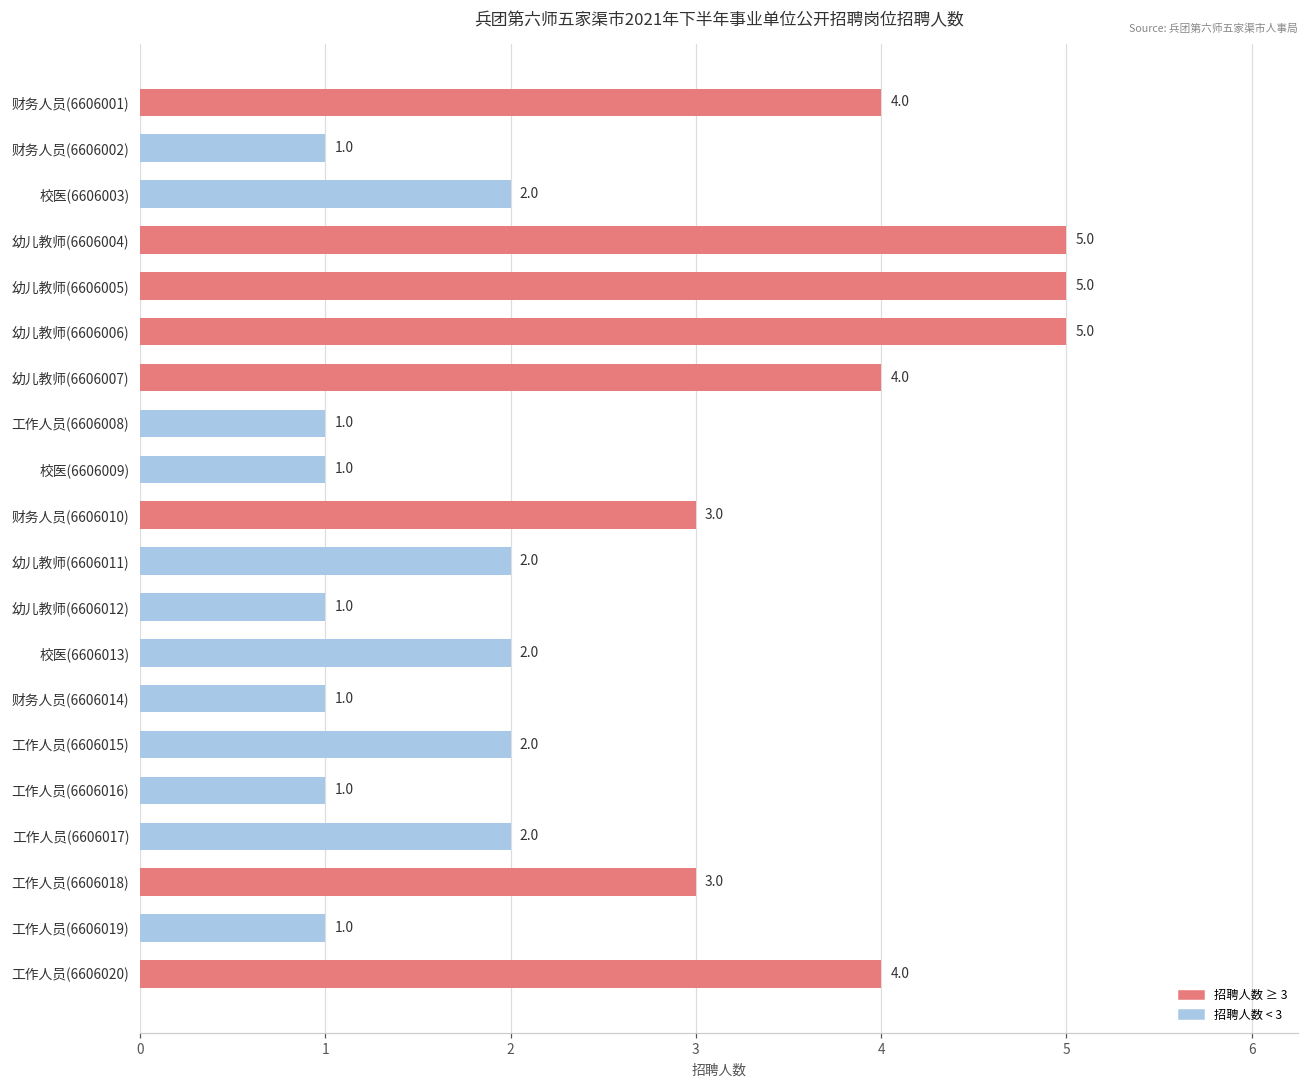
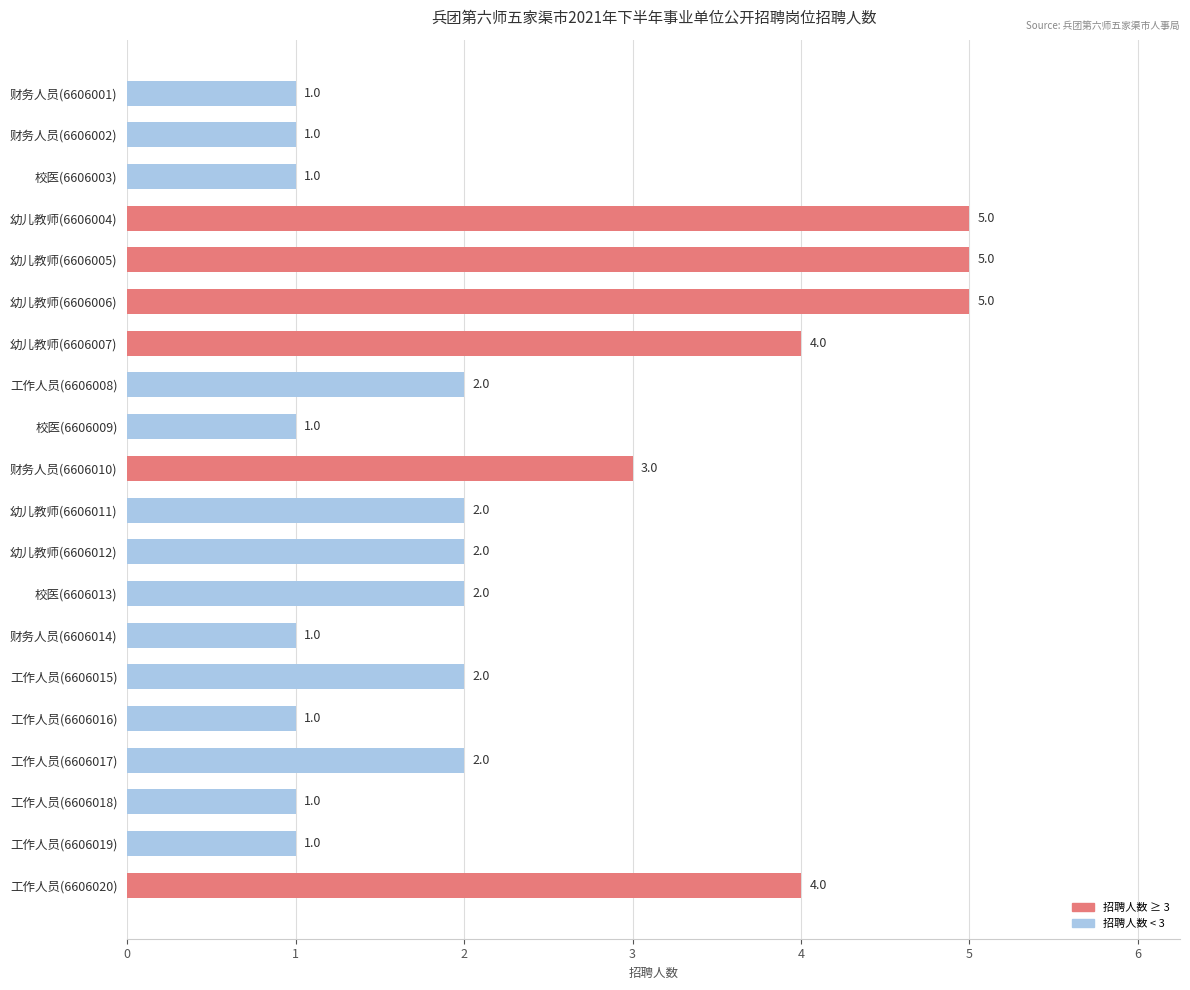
  {
-   "财务人员(6606001)": 4.0,
+   "财务人员(6606001)": 1.0,
    "财务人员(6606002)": 1.0,
-   "校医(6606003)": 2.0,
+   "校医(6606003)": 1.0,
    "幼儿教师(6606004)": 5.0,
    "幼儿教师(6606005)": 5.0,
    "幼儿教师(6606006)": 5.0,
    "幼儿教师(6606007)": 4.0,
-   "工作人员(6606008)": 1.0,
+   "工作人员(6606008)": 2.0,
    "校医(6606009)": 1.0,
    "财务人员(6606010)": 3.0,
    "幼儿教师(6606011)": 2.0,
-   "幼儿教师(6606012)": 1.0,
+   "幼儿教师(6606012)": 2.0,
    "校医(6606013)": 2.0,
    "财务人员(6606014)": 1.0,
    "工作人员(6606015)": 2.0,
    "工作人员(6606016)": 1.0,
    "工作人员(6606017)": 2.0,
-   "工作人员(6606018)": 3.0,
+   "工作人员(6606018)": 1.0,
    "工作人员(6606019)": 1.0,
    "工作人员(6606020)": 4.0
  }
